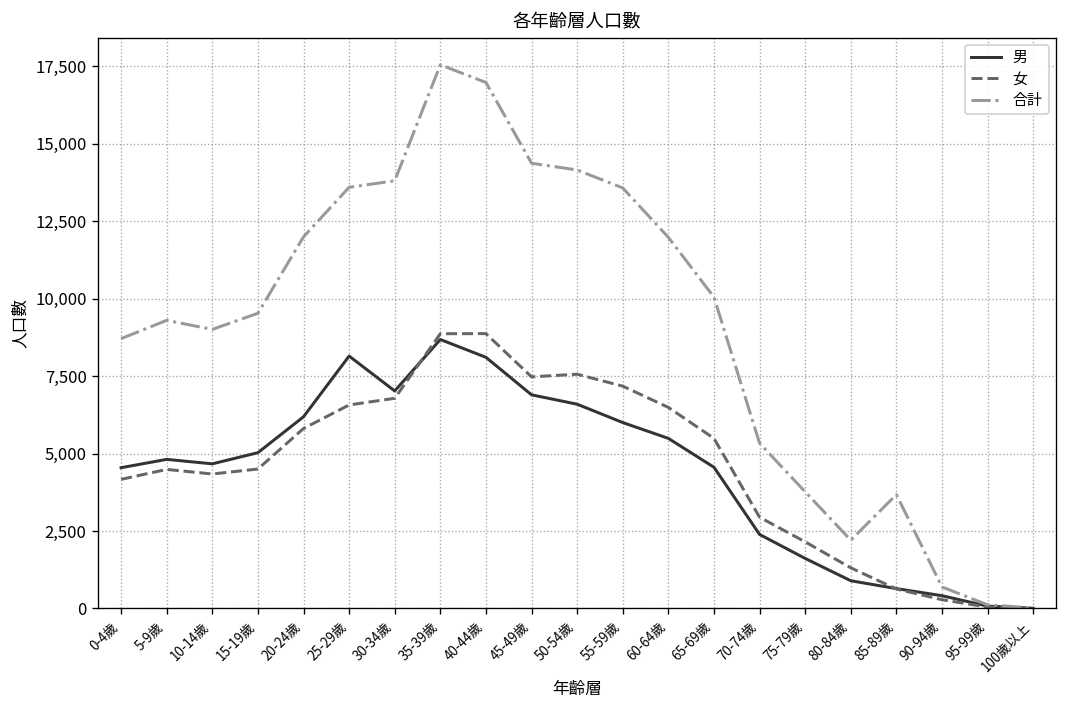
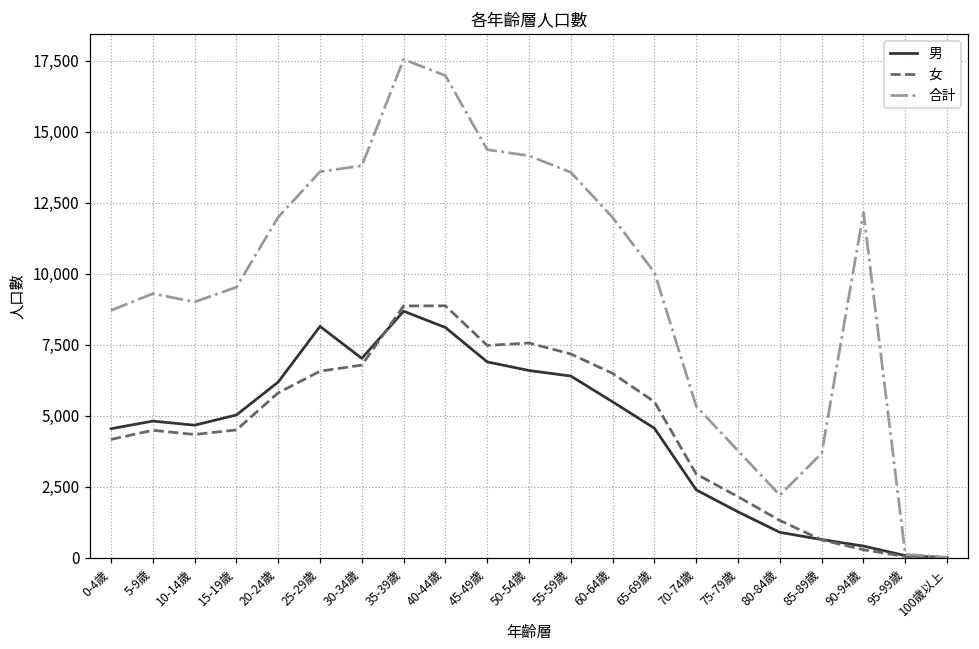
  {
    "男": {
      "0-4歲": "4,500",
      "5-9歲": "4,800",
      "10-14歲": "4,700",
      "15-19歲": "5,000",
      "20-24歲": "6,200",
      "25-29歲": "8,100",
      "30-34歲": "7,000",
      "35-39歲": "8,700",
      "40-44歲": "8,100",
      "45-49歲": "6,900",
      "50-54歲": "6,600",
-     "55-59歲": "6,000",
+     "55-59歲": "6,400",
      "60-64歲": "5,500",
      "65-69歲": "4,600",
      "70-74歲": "2,400",
      "75-79歲": "1,600",
      "80-84歲": "900",
      "90-94歲": "400"
    },
    "女": {
      "0-4歲": "4,200",
      "5-9歲": "4,500",
      "10-14歲": "4,300",
      "15-19歲": "4,500",
      "20-24歲": "5,800",
      "25-29歲": "6,600",
      "30-34歲": "6,800",
      "35-39歲": "8,900",
      "40-44歲": "8,900",
      "45-49歲": "7,500",
      "50-54歲": "7,600",
      "55-59歲": "7,200",
      "60-64歲": "6,500",
      "65-69歲": "5,500",
      "70-74歲": "2,900",
      "75-79歲": "2,200",
      "80-84歲": "1,300",
      "90-94歲": "300"
    },
    "合計": {
      "0-4歲": "8,700",
      "5-9歲": "9,300",
      "10-14歲": "9,000",
      "15-19歲": "9,500",
      "20-24歲": "12,000",
      "25-29歲": "13,600",
      "30-34歲": "13,800",
      "35-39歲": "17,600",
      "40-44歲": "17,000",
      "45-49歲": "14,400",
      "50-54歲": "14,200",
      "55-59歲": "13,600",
      "60-64歲": "12,000",
      "65-69歲": "10,000",
      "70-74歲": "5,300",
      "75-79歲": "3,800",
      "80-84歲": "2,200",
      "85-89歲": "3,700",
-     "90-94歲": "700"
+     "90-94歲": "12,200"
    }
  }
